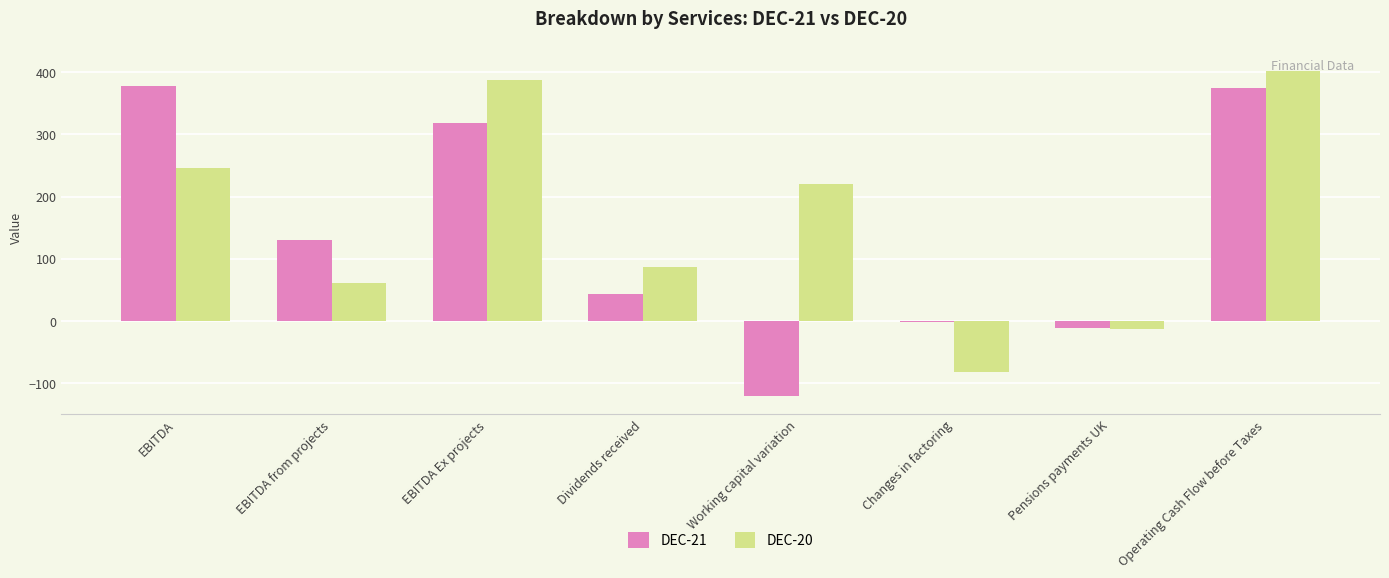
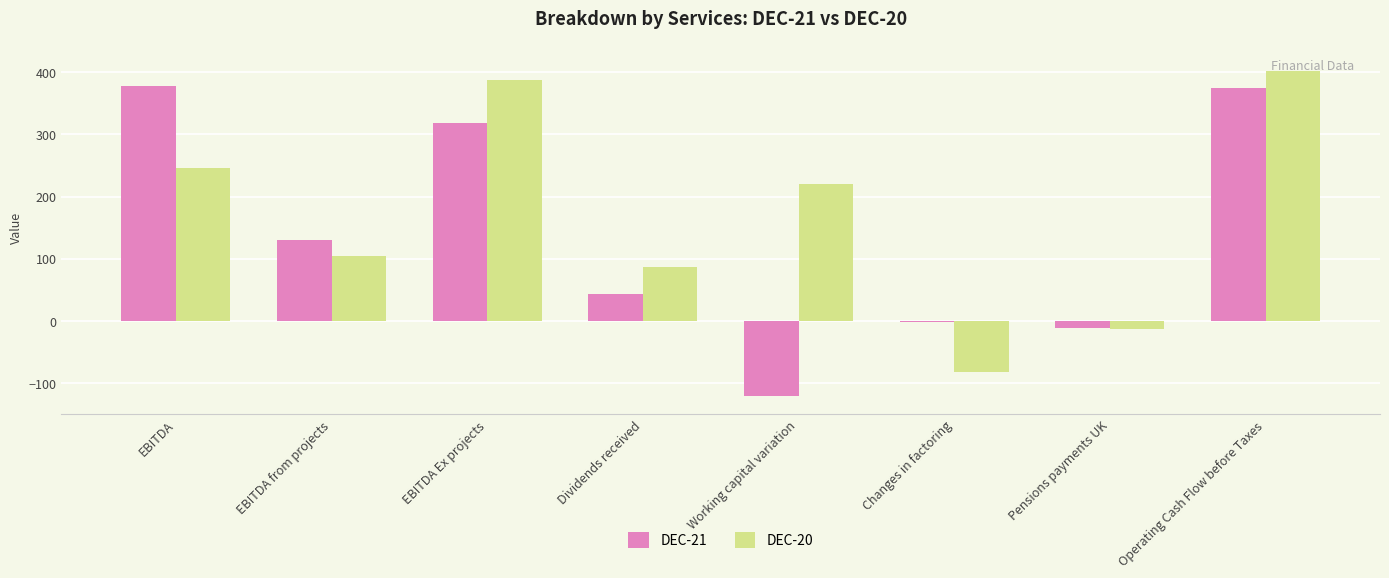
  {
    "DEC-21": {
      "EBITDA": 380,
      "EBITDA from projects": 130,
      "EBITDA Ex projects": 320,
      "Dividends received": 40,
      "Working capital variation": -120,
      "Pensions payments UK": -10,
      "Operating Cash Flow before Taxes": 370
    },
    "DEC-20": {
      "EBITDA": 250,
-     "EBITDA from projects": 60,
+     "EBITDA from projects": 100,
      "EBITDA Ex projects": 390,
      "Dividends received": 90,
      "Working capital variation": 220,
      "Changes in factoring": -80,
      "Pensions payments UK": -10,
      "Operating Cash Flow before Taxes": 400
    }
  }
